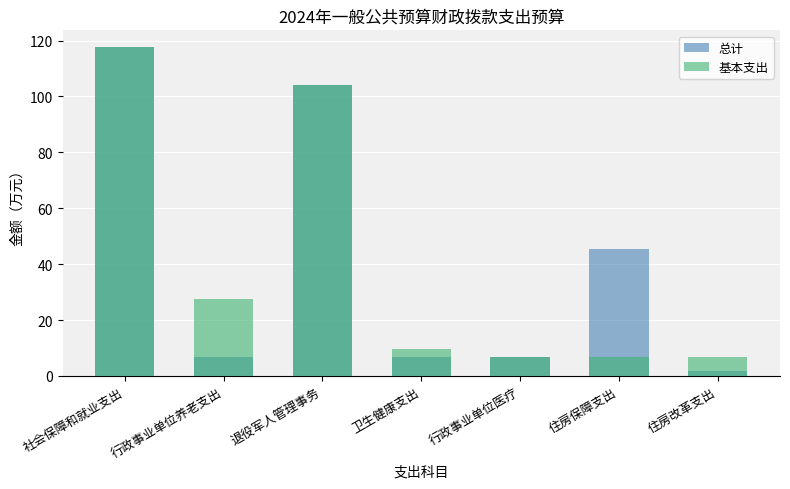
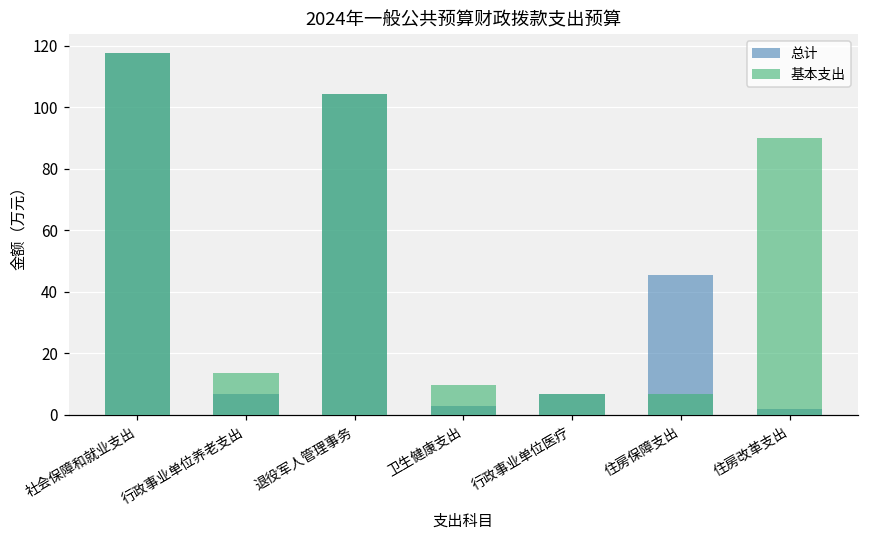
  {
    "总计": {
      "社会保障和就业支出": 118,
      "退役军人管理事务": 104,
-     "卫生健康支出": 7,
+     "卫生健康支出": 3,
      "行政事业单位医疗": 7,
      "住房保障支出": 45
    },
    "基本支出": {
      "社会保障和就业支出": 118,
-     "行政事业单位养老支出": 27,
+     "行政事业单位养老支出": 13,
      "退役军人管理事务": 104,
      "卫生健康支出": 10,
      "行政事业单位医疗": 7,
-     "住房改革支出": 7
+     "住房改革支出": 90
    }
  }
